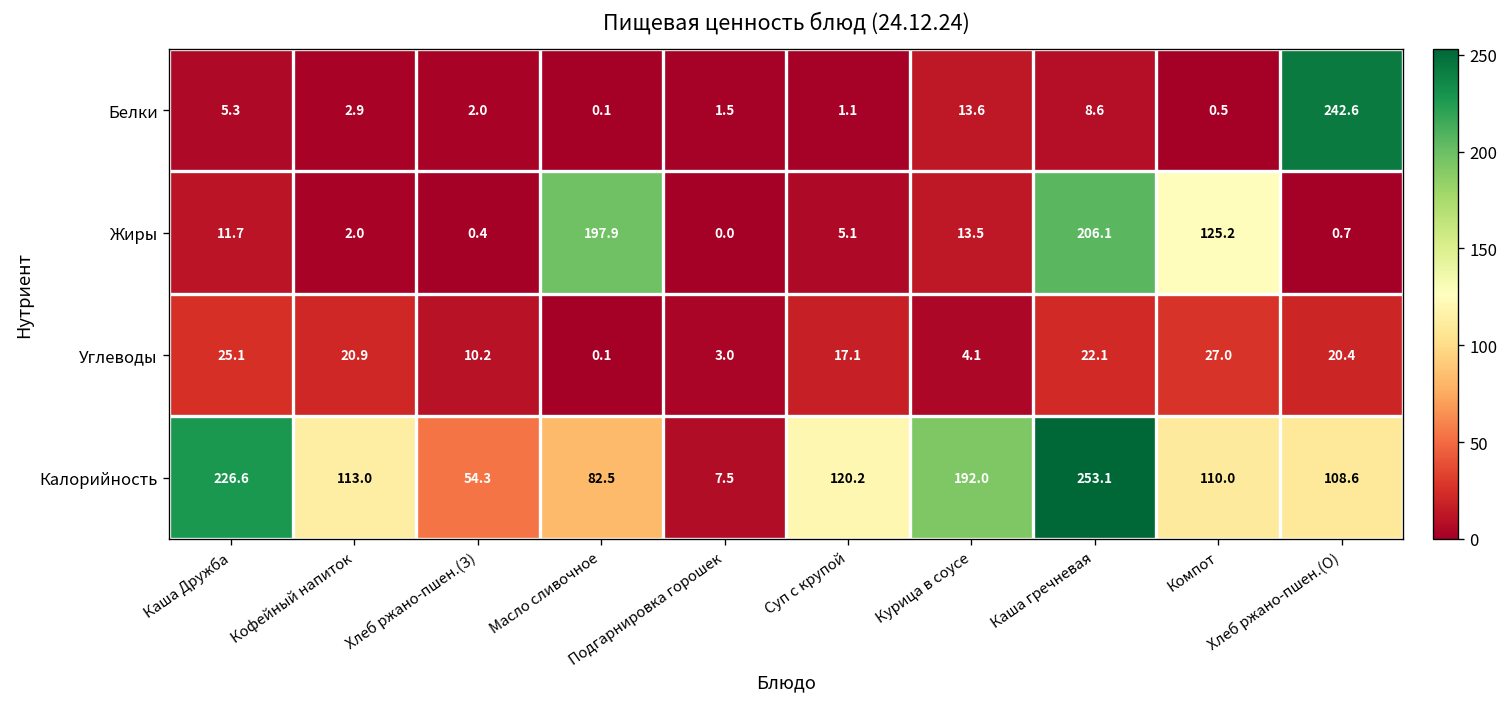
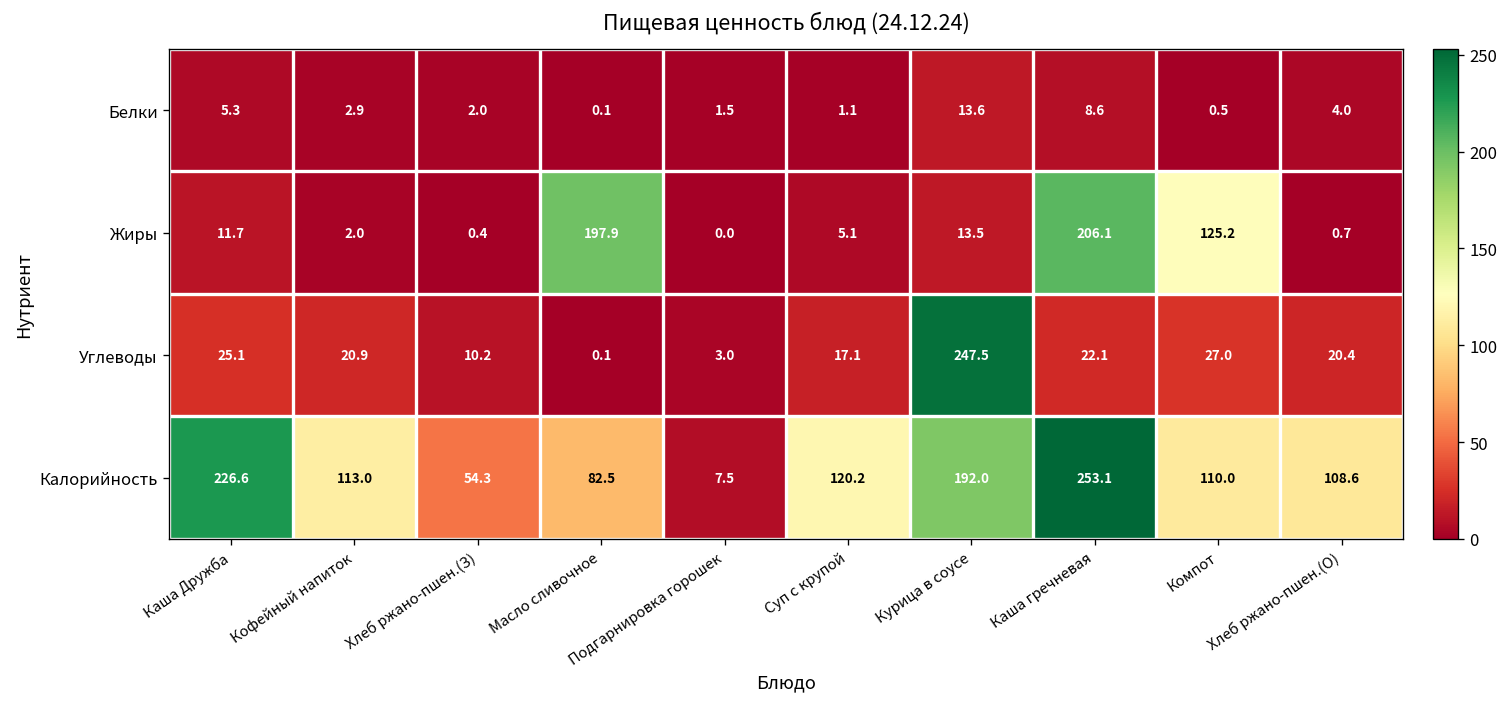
  {
    "Белки": {
      "Каша Дружба": 5.3,
      "Кофейный напиток": 2.9,
      "Хлеб ржано-пшен.(З)": 2.0,
      "Масло сливочное": 0.1,
      "Подгарнировка горошек": 1.5,
      "Суп с крупой": 1.1,
      "Курица в соусе": 13.6,
      "Каша гречневая": 8.6,
      "Компот": 0.5,
-     "Хлеб ржано-пшен.(О)": 242.6
+     "Хлеб ржано-пшен.(О)": 4.0
    },
    "Жиры": {
      "Каша Дружба": 11.7,
      "Кофейный напиток": 2.0,
      "Хлеб ржано-пшен.(З)": 0.4,
      "Масло сливочное": 197.9,
      "Подгарнировка горошек": 0.0,
      "Суп с крупой": 5.1,
      "Курица в соусе": 13.5,
      "Каша гречневая": 206.1,
      "Компот": 125.2,
      "Хлеб ржано-пшен.(О)": 0.7
    },
    "Углеводы": {
      "Каша Дружба": 25.1,
      "Кофейный напиток": 20.9,
      "Хлеб ржано-пшен.(З)": 10.2,
      "Масло сливочное": 0.1,
      "Подгарнировка горошек": 3.0,
      "Суп с крупой": 17.1,
-     "Курица в соусе": 4.1,
+     "Курица в соусе": 247.5,
      "Каша гречневая": 22.1,
      "Компот": 27.0,
      "Хлеб ржано-пшен.(О)": 20.4
    },
    "Калорийность": {
      "Каша Дружба": 226.6,
      "Кофейный напиток": 113.0,
      "Хлеб ржано-пшен.(З)": 54.3,
      "Масло сливочное": 82.5,
      "Подгарнировка горошек": 7.5,
      "Суп с крупой": 120.2,
      "Курица в соусе": 192.0,
      "Каша гречневая": 253.1,
      "Компот": 110.0,
      "Хлеб ржано-пшен.(О)": 108.6
    }
  }
